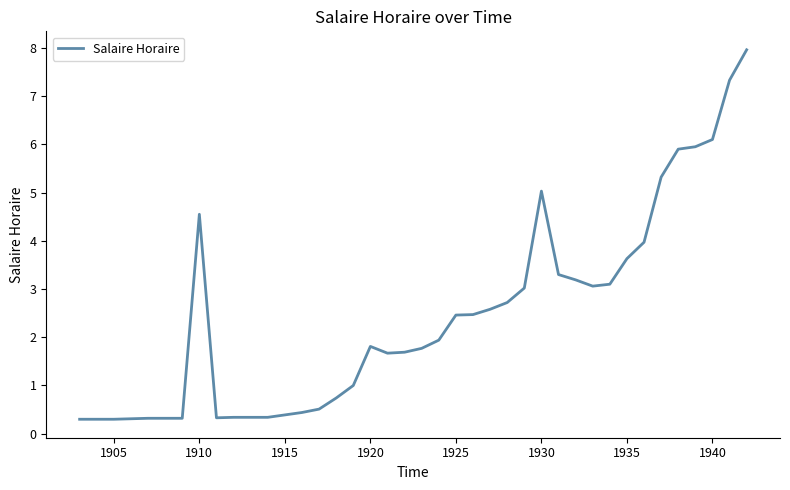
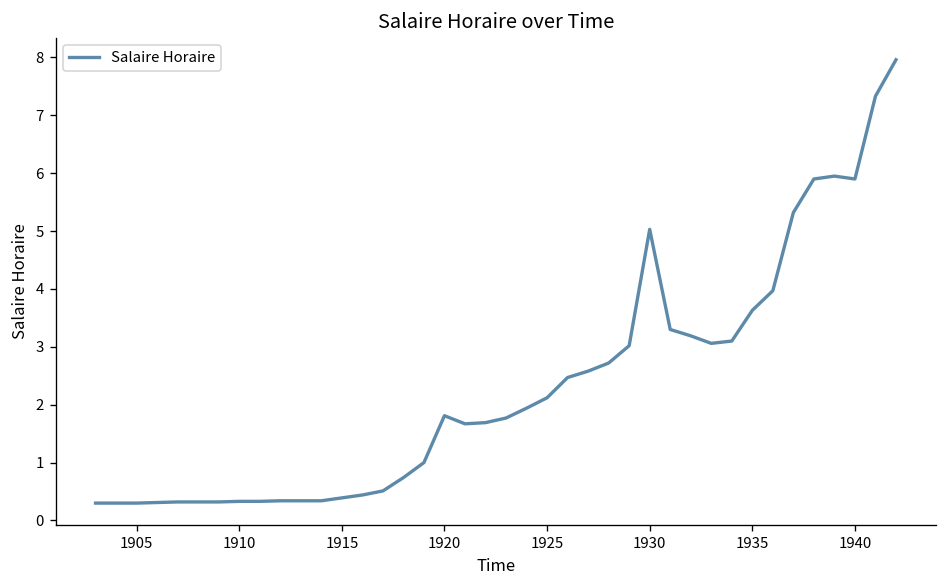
  {
    "1905": 0.3,
-   "1910": 4.6,
+   "1910": 0.3,
    "1915": 0.4,
    "1920": 1.8,
-   "1925": 2.5,
+   "1925": 2.1,
    "1930": 5.0,
    "1935": 3.6,
-   "1940": 6.1
+   "1940": 5.9
  }
